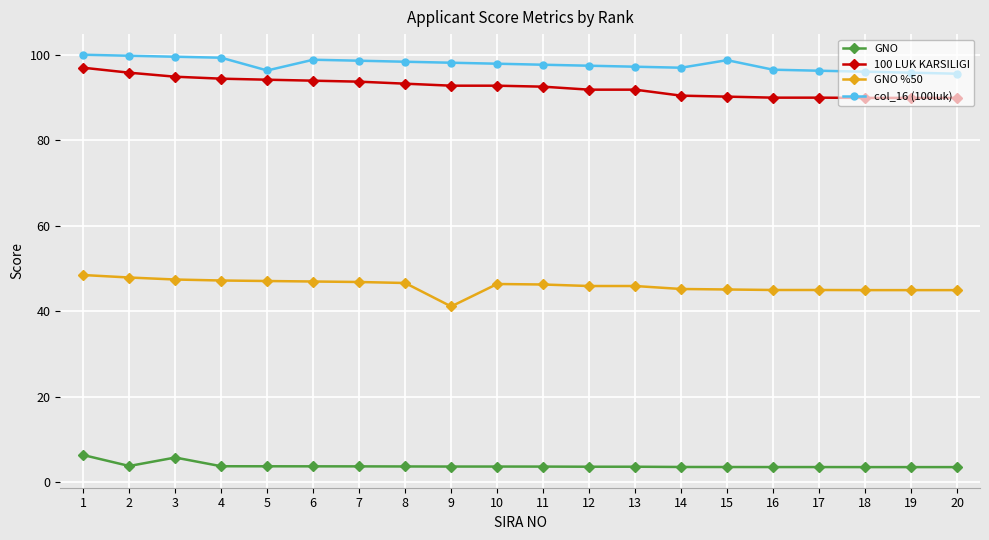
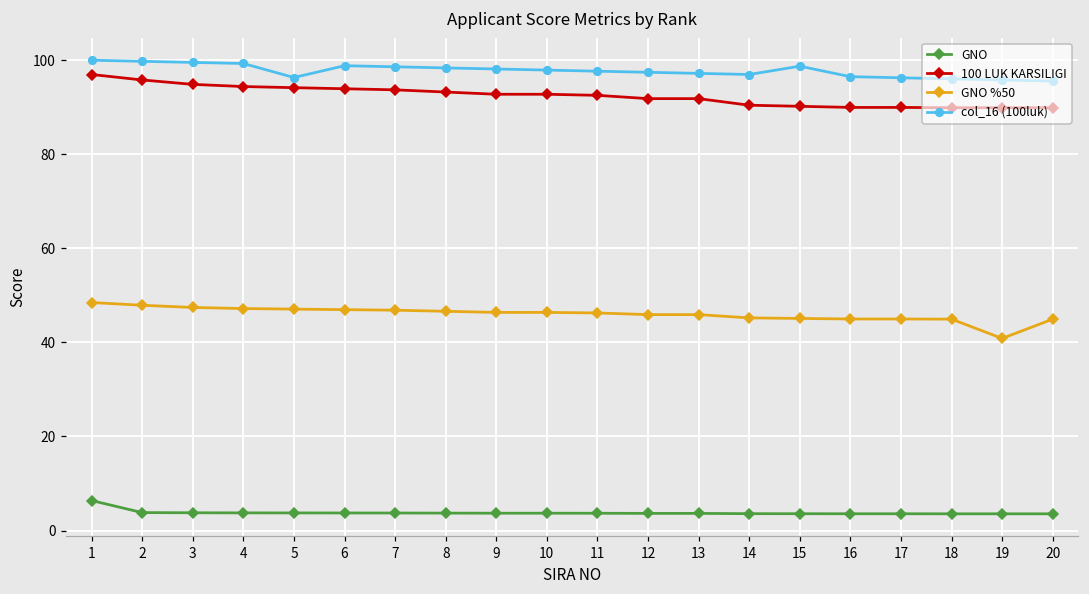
  {
    "GNO": {
      "1": 6,
      "2": 4,
-     "3": 6,
+     "3": 4,
      "4": 4,
      "5": 4,
      "6": 4,
      "7": 4,
      "8": 4,
      "9": 4,
      "10": 4,
      "11": 4,
      "12": 4,
      "13": 4,
      "14": 4,
      "15": 4,
      "16": 4,
      "17": 4,
      "18": 4,
      "19": 4,
      "20": 4
    },
    "100 LUK KARSILIGI": {
      "1": 97,
      "2": 96,
      "3": 95,
      "4": 94,
      "5": 94,
      "6": 94,
      "7": 94,
      "8": 93,
      "9": 93,
      "10": 93,
      "11": 93,
      "12": 92,
      "13": 92,
      "14": 90,
      "15": 90,
      "16": 90,
      "17": 90
    },
    "GNO %50": {
      "1": 48,
      "2": 48,
      "3": 47,
      "4": 47,
      "5": 47,
      "6": 47,
      "7": 47,
      "8": 47,
-     "9": 41,
+     "9": 46,
      "10": 46,
      "11": 46,
      "12": 46,
      "13": 46,
      "14": 45,
      "15": 45,
      "16": 45,
      "17": 45,
      "18": 45,
-     "19": 45,
+     "19": 41,
      "20": 45
    },
    "col_16 (100luk)": {
      "1": 100,
      "2": 100,
      "3": 100,
      "4": 99,
      "5": 96,
      "6": 99,
      "7": 99,
      "8": 98,
      "9": 98,
      "10": 98,
      "11": 98,
      "12": 97,
      "13": 97,
      "14": 97,
      "15": 99,
      "16": 97,
      "17": 96
    }
  }
